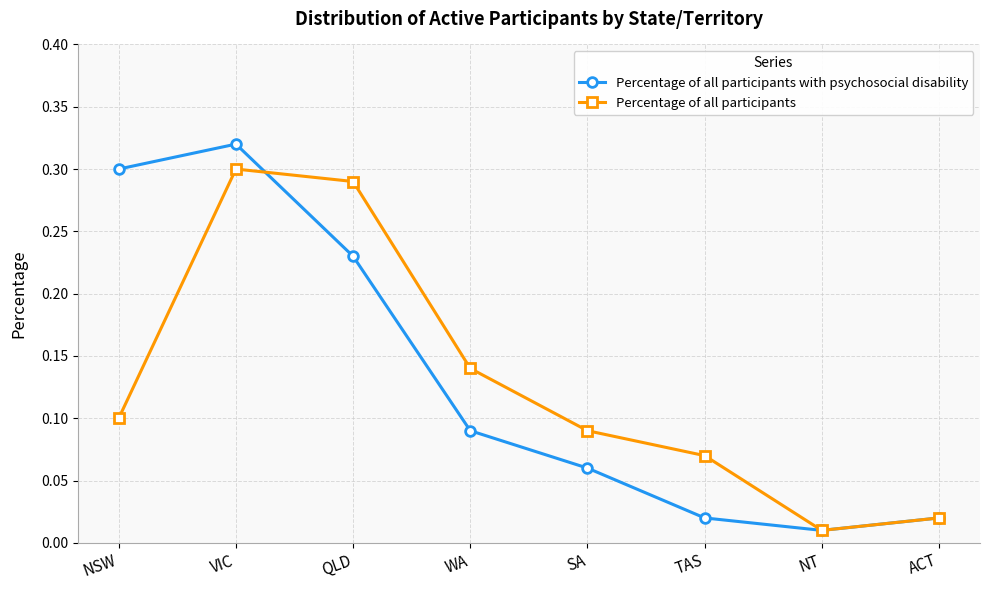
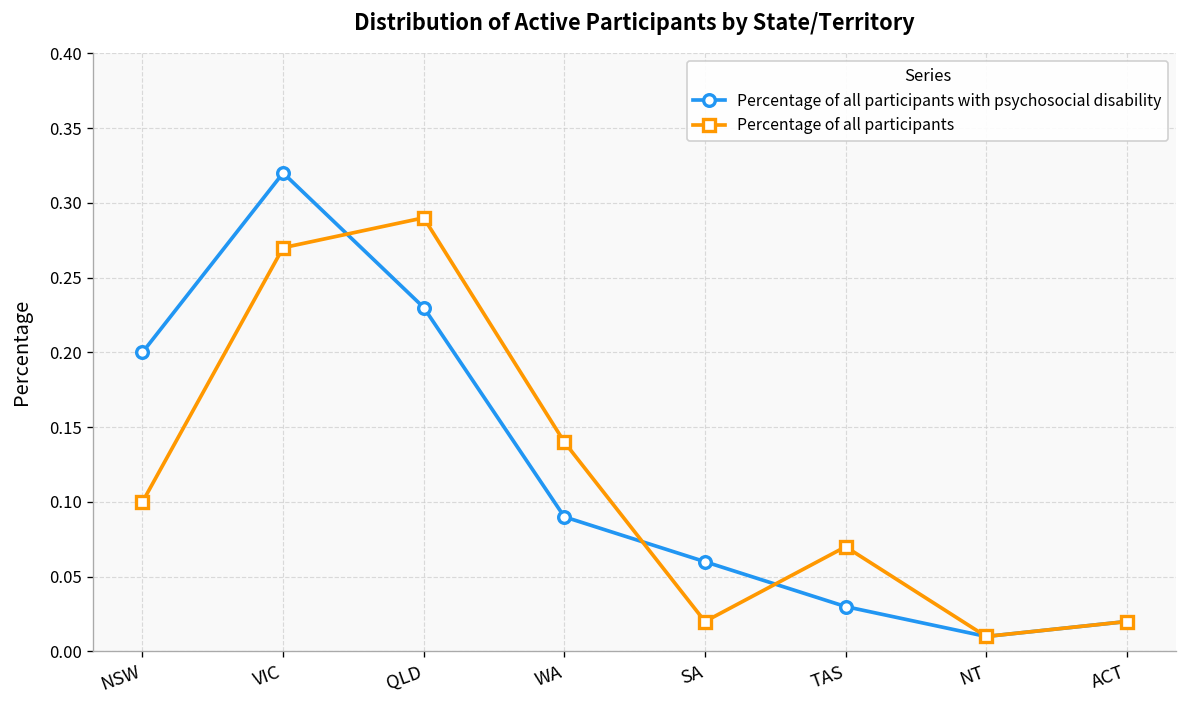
  {
    "Percentage of all participants with psychosocial disability": {
-     "NSW": 0.3,
+     "NSW": 0.2,
      "VIC": 0.32,
      "QLD": 0.23,
      "WA": 0.09,
      "SA": 0.06,
-     "TAS": 0.02
+     "TAS": 0.03
    },
    "Percentage of all participants": {
      "NSW": 0.10,
-     "VIC": 0.30,
+     "VIC": 0.27,
      "QLD": 0.29,
      "WA": 0.14,
-     "SA": 0.09,
+     "SA": 0.02,
      "TAS": 0.07
    }
  }
